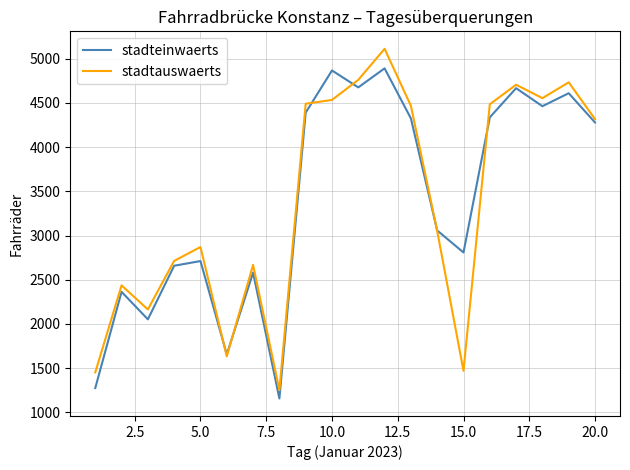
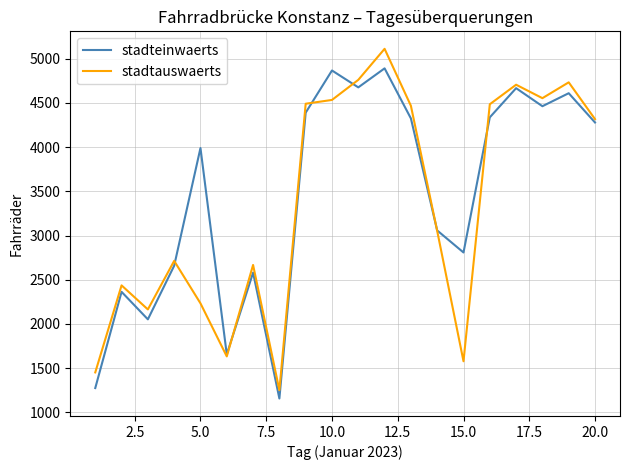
  {
    "stadteinwaerts": {
-     "5.0": 2700,
+     "5.0": 4000,
      "10.0": 4900,
      "15.0": 2800,
      "20.0": 4300
    },
    "stadtauswaerts": {
-     "5.0": 2900,
+     "5.0": 2200,
      "10.0": 4500,
-     "15.0": 1500,
+     "15.0": 1600,
      "20.0": 4300
    }
  }
